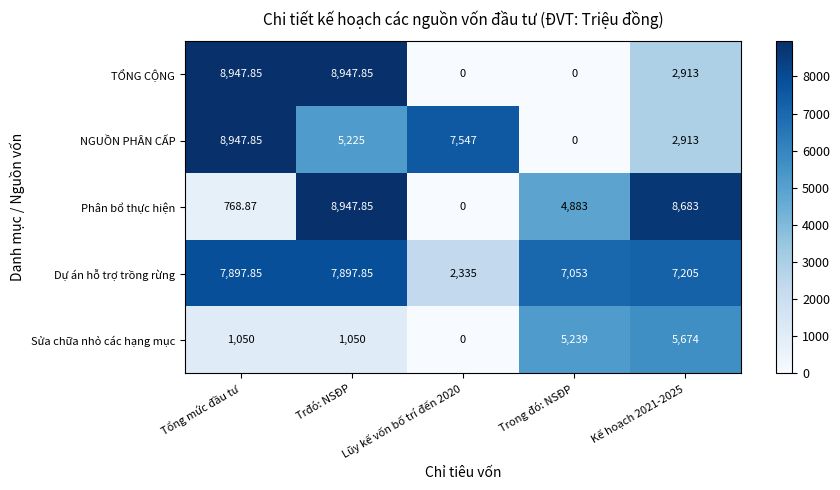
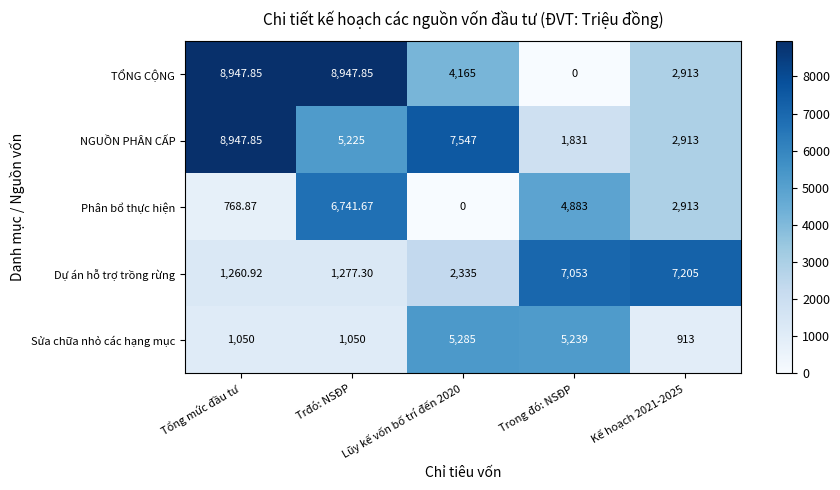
  {
    "TỔNG CỘNG": {
      "Tổng mức đầu tư": "8,947.85",
      "Trđó: NSĐP": "8,947.85",
-     "Lũy kế vốn bố trí đến 2020": "0",
+     "Lũy kế vốn bố trí đến 2020": "4,165",
      "Trong đó: NSĐP": "0",
      "Kế hoạch 2021-2025": "2,913"
    },
    "NGUỒN PHÂN CẤP": {
      "Tổng mức đầu tư": "8,947.85",
      "Trđó: NSĐP": "5,225",
      "Lũy kế vốn bố trí đến 2020": "7,547",
-     "Trong đó: NSĐP": "0",
+     "Trong đó: NSĐP": "1,831",
      "Kế hoạch 2021-2025": "2,913"
    },
    "Phân bổ thực hiện": {
      "Tổng mức đầu tư": "768.87",
-     "Trđó: NSĐP": "8,947.85",
+     "Trđó: NSĐP": "6,741.67",
      "Lũy kế vốn bố trí đến 2020": "0",
      "Trong đó: NSĐP": "4,883",
-     "Kế hoạch 2021-2025": "8,683"
+     "Kế hoạch 2021-2025": "2,913"
    },
    "Dự án hỗ trợ trồng rừng": {
-     "Tổng mức đầu tư": "7,897.85",
-     "Trđó: NSĐP": "7,897.85",
+     "Tổng mức đầu tư": "1,260.92",
+     "Trđó: NSĐP": "1,277.30",
      "Lũy kế vốn bố trí đến 2020": "2,335",
      "Trong đó: NSĐP": "7,053",
      "Kế hoạch 2021-2025": "7,205"
    },
    "Sửa chữa nhỏ các hạng mục": {
      "Tổng mức đầu tư": "1,050",
      "Trđó: NSĐP": "1,050",
-     "Lũy kế vốn bố trí đến 2020": "0",
+     "Lũy kế vốn bố trí đến 2020": "5,285",
      "Trong đó: NSĐP": "5,239",
-     "Kế hoạch 2021-2025": "5,674"
+     "Kế hoạch 2021-2025": "913"
    }
  }
